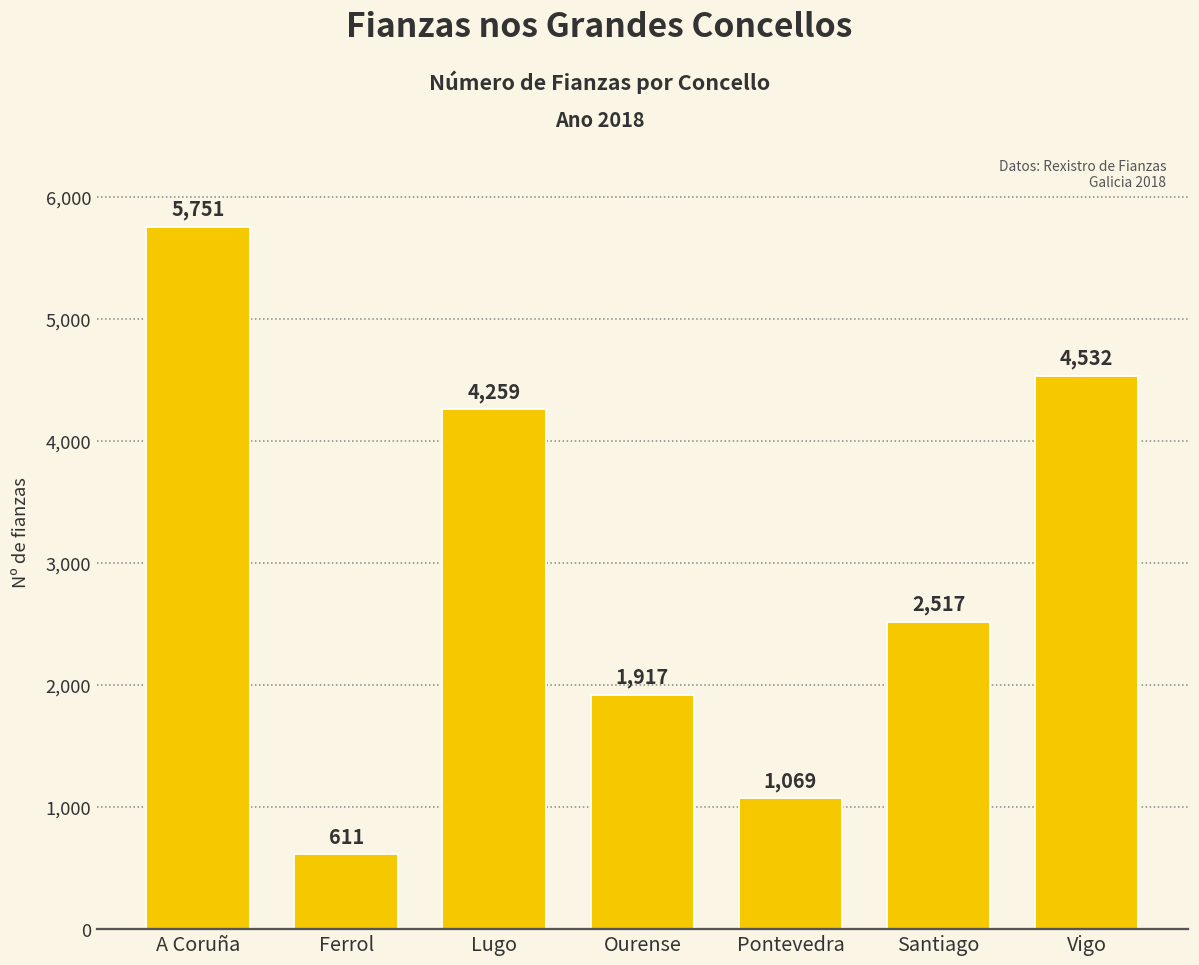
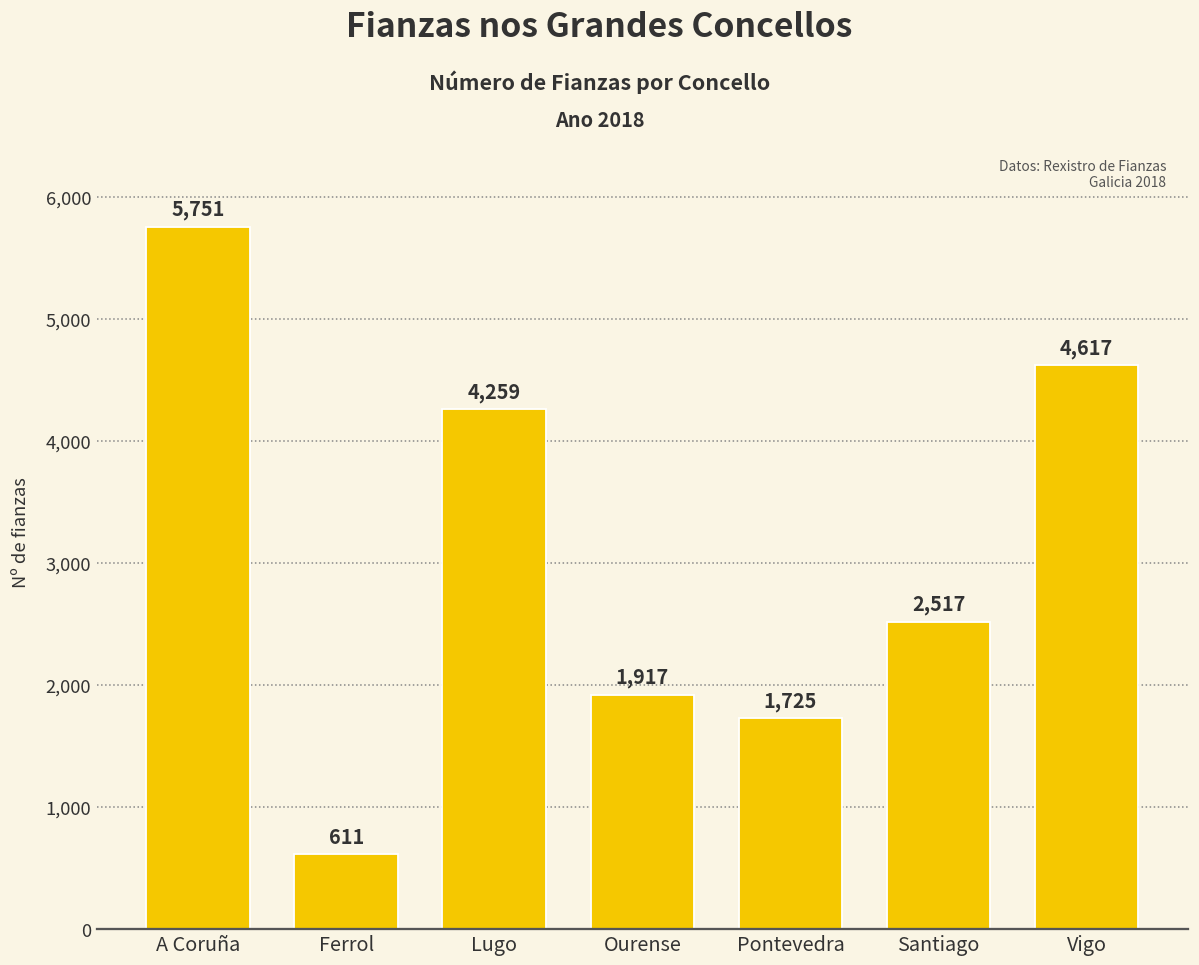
  {
    "A Coruña": "5,751",
    "Ferrol": "611",
    "Lugo": "4,259",
    "Ourense": "1,917",
-   "Pontevedra": "1,069",
+   "Pontevedra": "1,725",
    "Santiago": "2,517",
-   "Vigo": "4,532"
+   "Vigo": "4,617"
  }
